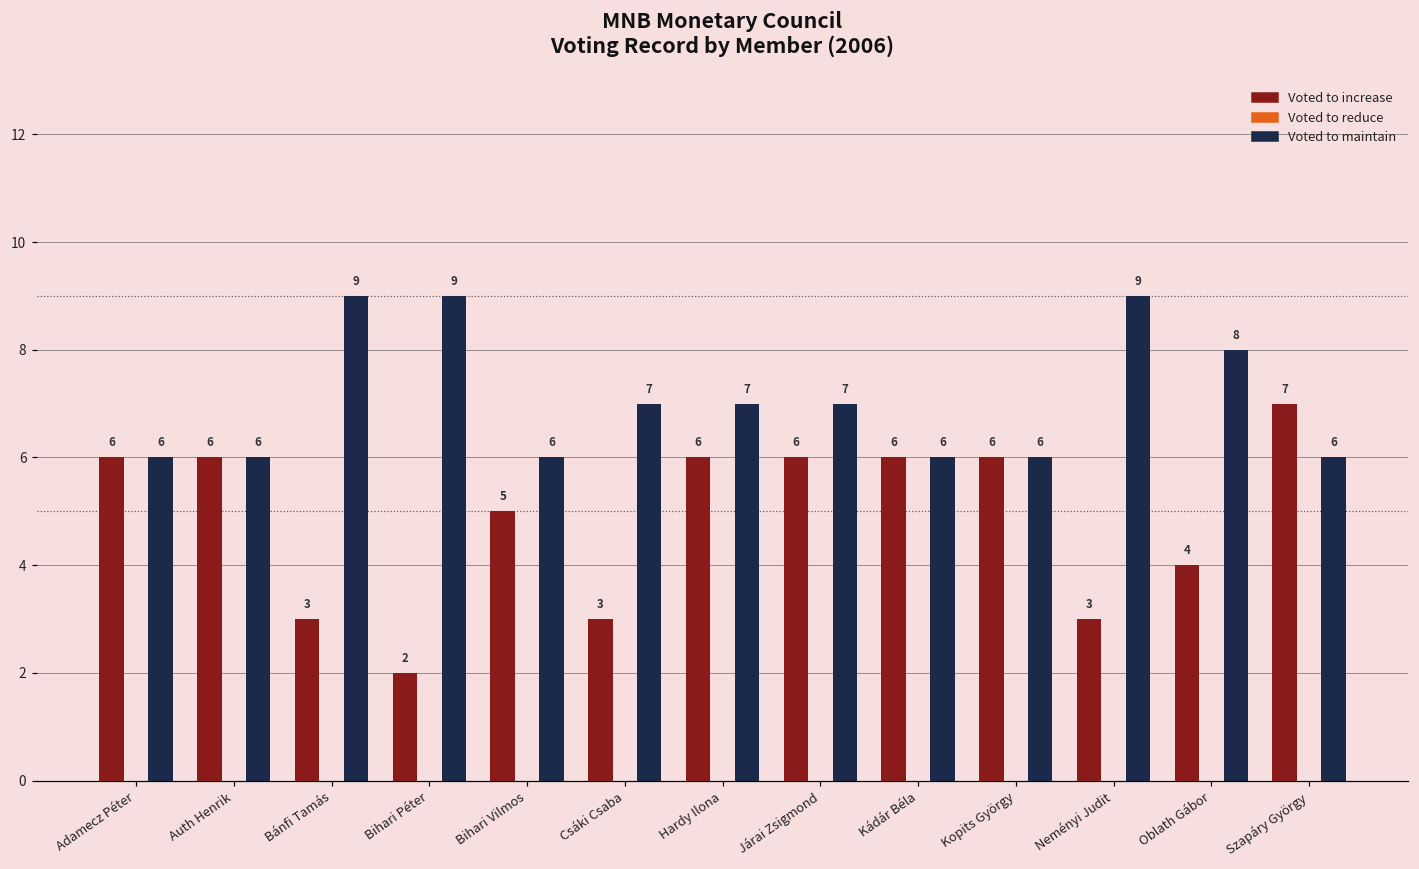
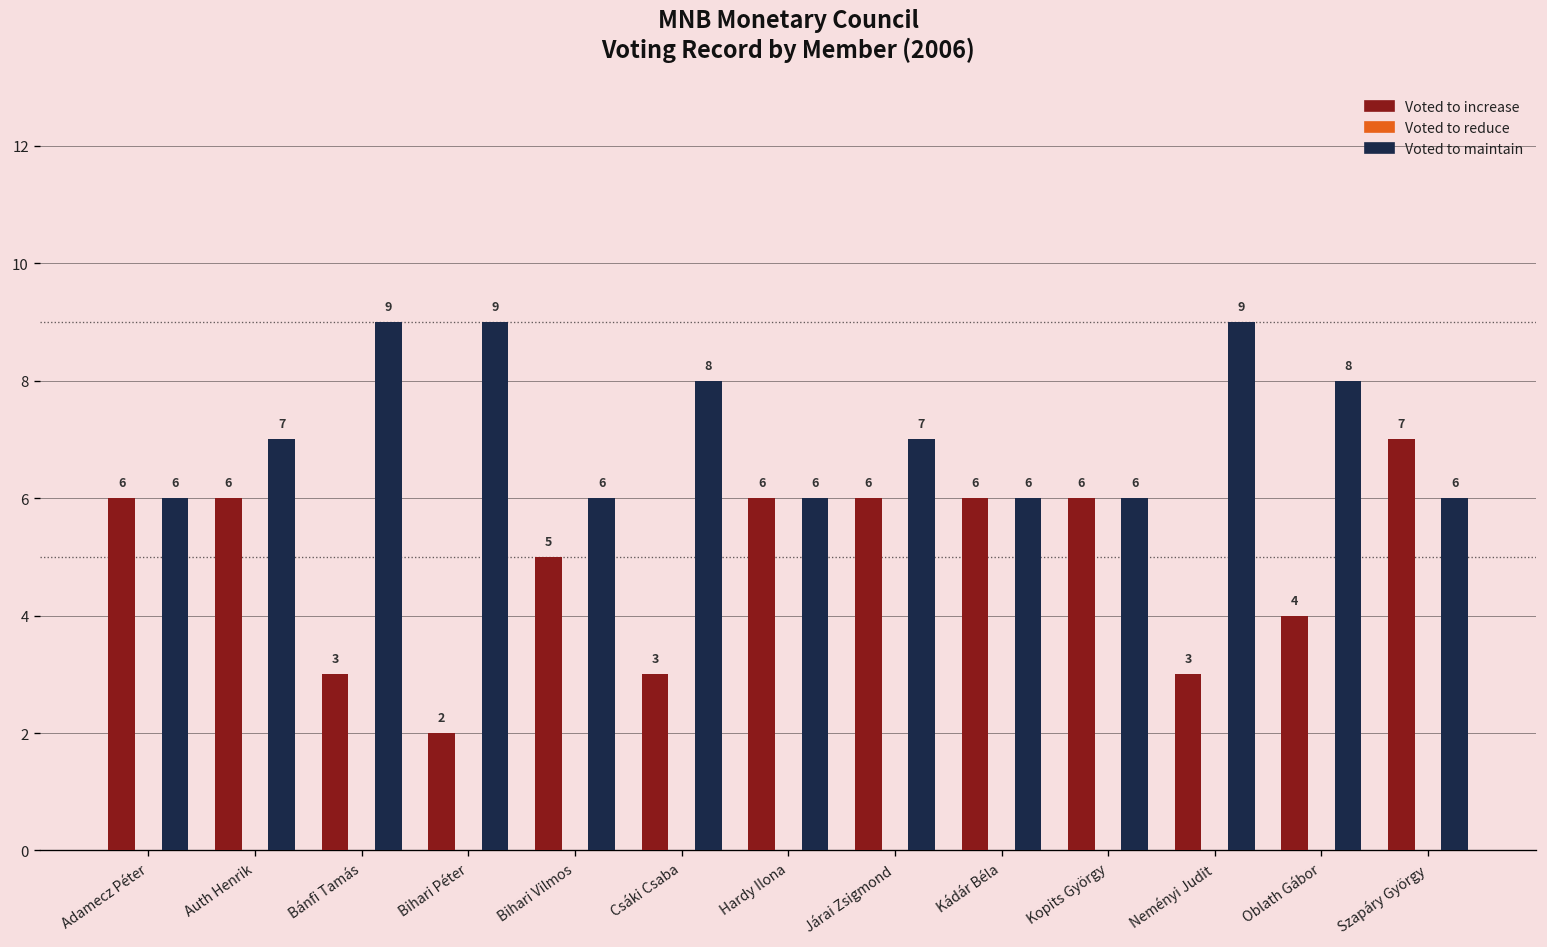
  {
    "Voted to increase": {
      "Adamecz Péter": 6,
      "Auth Henrik": 6,
      "Bánfi Tamás": 3,
      "Bihari Péter": 2,
      "Bihari Vilmos": 5,
      "Csáki Csaba": 3,
      "Hardy Ilona": 6,
      "Járai Zsigmond": 6,
      "Kádár Béla": 6,
      "Kopits György": 6,
      "Neményi Judit": 3,
      "Oblath Gábor": 4,
      "Szapáry György": 7
    },
    "Voted to reduce": {
      "Adamecz Péter": 0.0,
      "Auth Henrik": 0.0,
      "Bánfi Tamás": 0.0,
      "Bihari Péter": 0.0,
      "Bihari Vilmos": 0.0,
      "Csáki Csaba": 0.0,
      "Hardy Ilona": 0.0,
      "Járai Zsigmond": 0.0,
      "Kádár Béla": 0.0,
      "Kopits György": 0.0,
      "Neményi Judit": 0.0,
      "Oblath Gábor": 0.0,
      "Szapáry György": 0.0
    },
    "Voted to maintain": {
      "Adamecz Péter": 6,
-     "Auth Henrik": 6,
+     "Auth Henrik": 7,
      "Bánfi Tamás": 9,
      "Bihari Péter": 9,
      "Bihari Vilmos": 6,
-     "Csáki Csaba": 7,
-     "Hardy Ilona": 7,
+     "Csáki Csaba": 8,
+     "Hardy Ilona": 6,
      "Járai Zsigmond": 7,
      "Kádár Béla": 6,
      "Kopits György": 6,
      "Neményi Judit": 9,
      "Oblath Gábor": 8,
      "Szapáry György": 6
    }
  }
